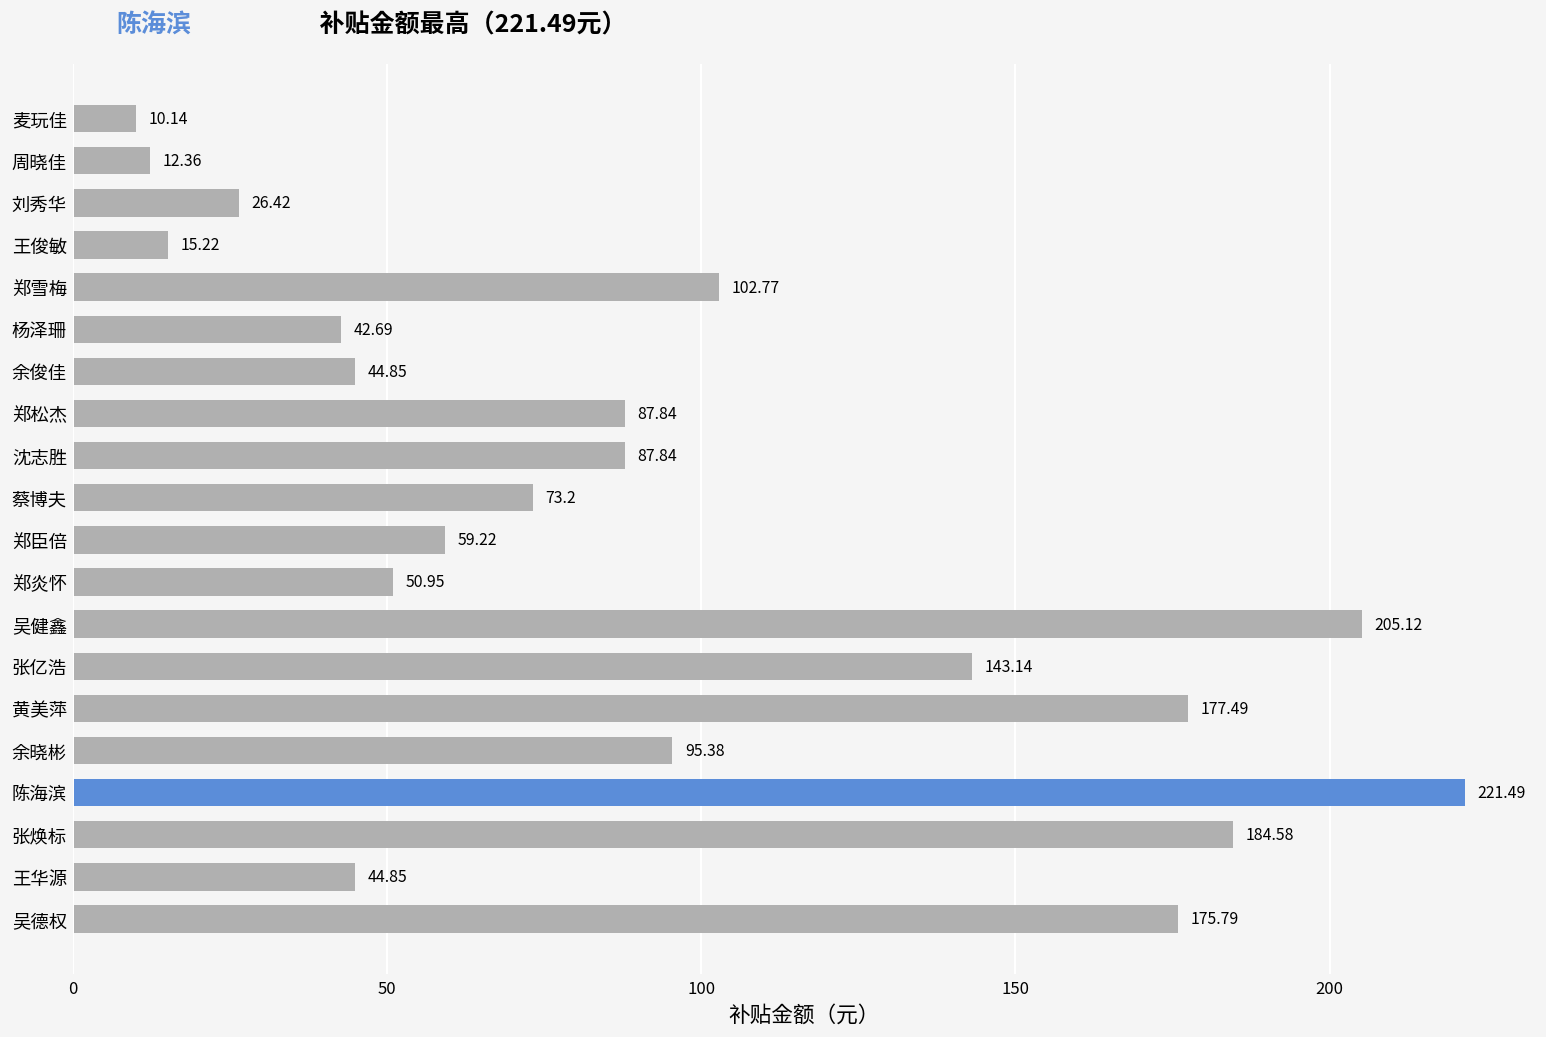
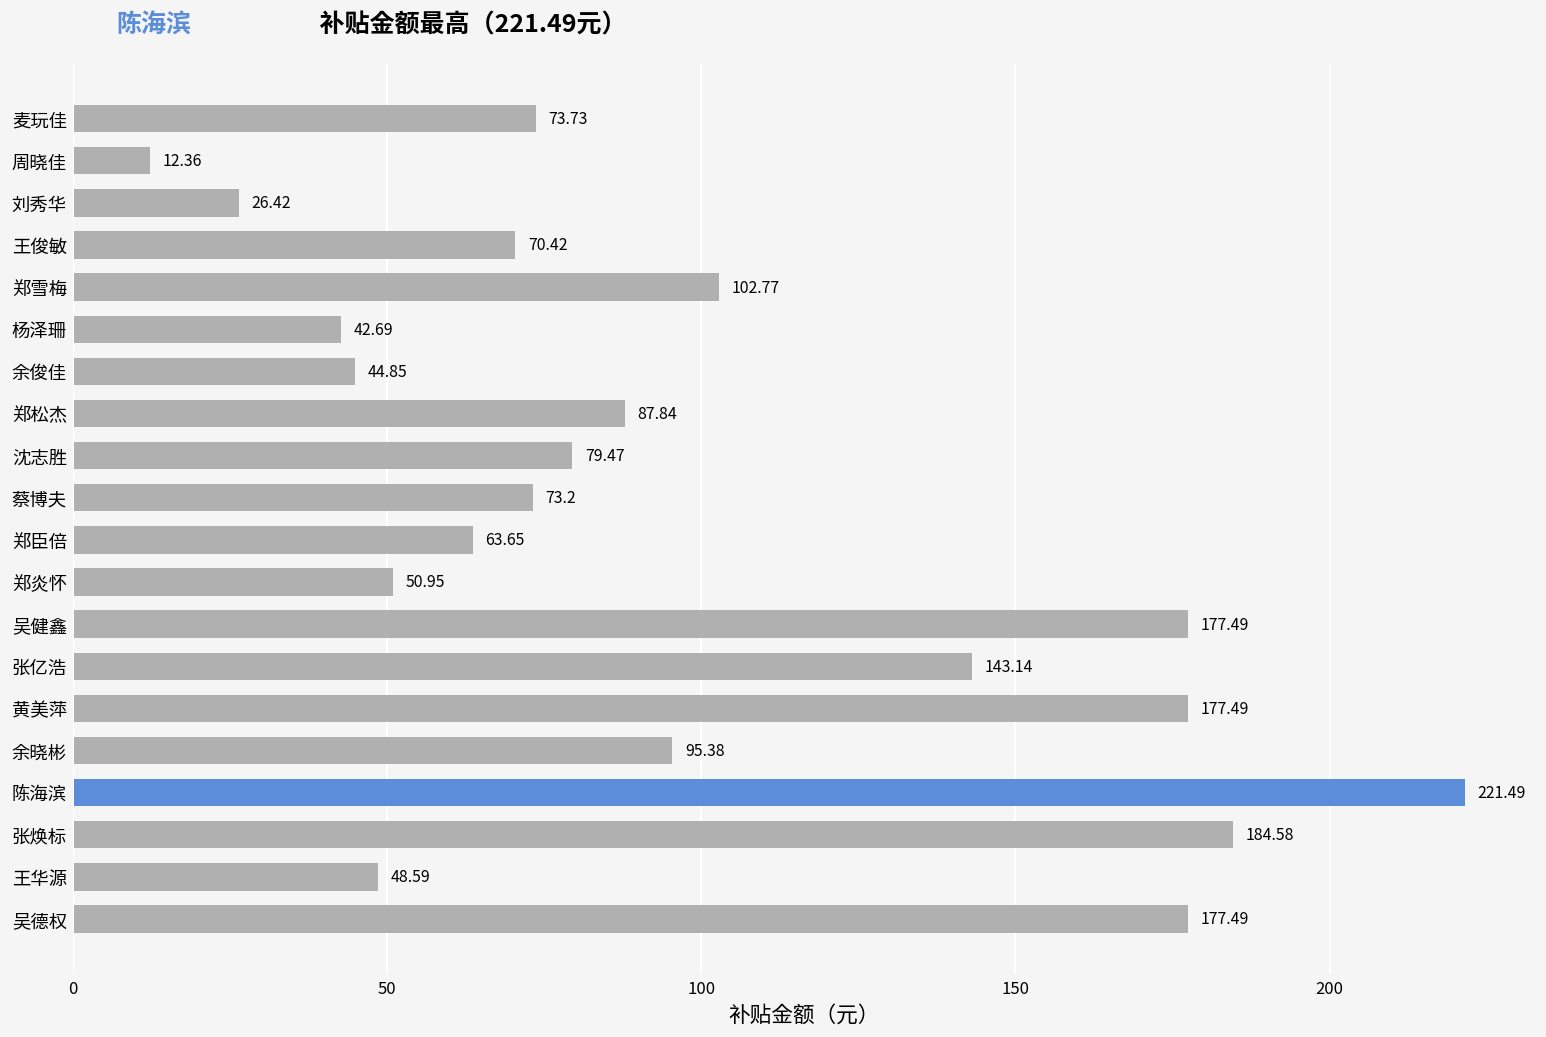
  {
-   "麦玩佳": 10.14,
+   "麦玩佳": 73.73,
    "周晓佳": 12.36,
    "刘秀华": 26.42,
-   "王俊敏": 15.22,
+   "王俊敏": 70.42,
    "郑雪梅": 102.77,
    "杨泽珊": 42.69,
    "余俊佳": 44.85,
    "郑松杰": 87.84,
-   "沈志胜": 87.84,
+   "沈志胜": 79.47,
    "蔡博夫": 73.2,
-   "郑臣倍": 59.22,
+   "郑臣倍": 63.65,
    "郑炎怀": 50.95,
-   "吴健鑫": 205.12,
+   "吴健鑫": 177.49,
    "张亿浩": 143.14,
    "黄美萍": 177.49,
    "余晓彬": 95.38,
    "陈海滨": 221.49,
    "张焕标": 184.58,
-   "王华源": 44.85,
-   "吴德权": 175.79
+   "王华源": 48.59,
+   "吴德权": 177.49
  }
